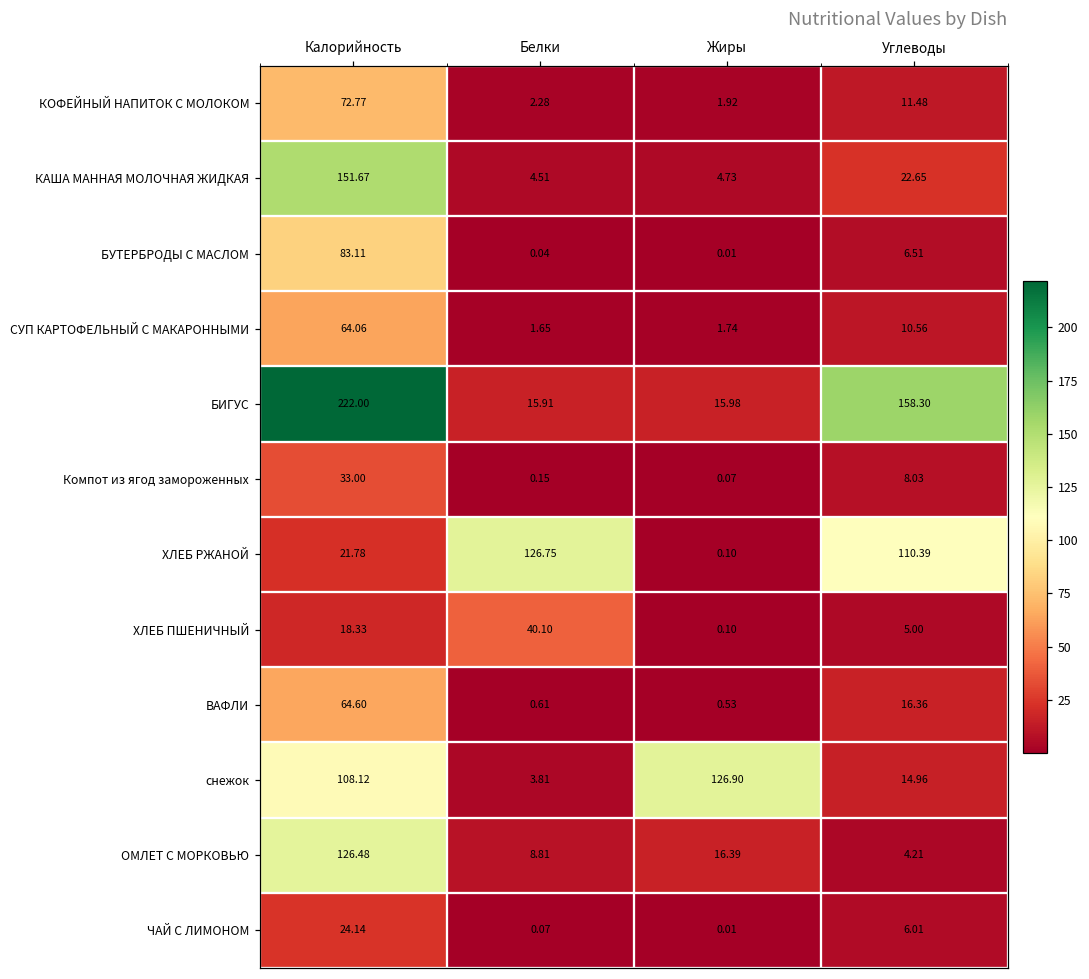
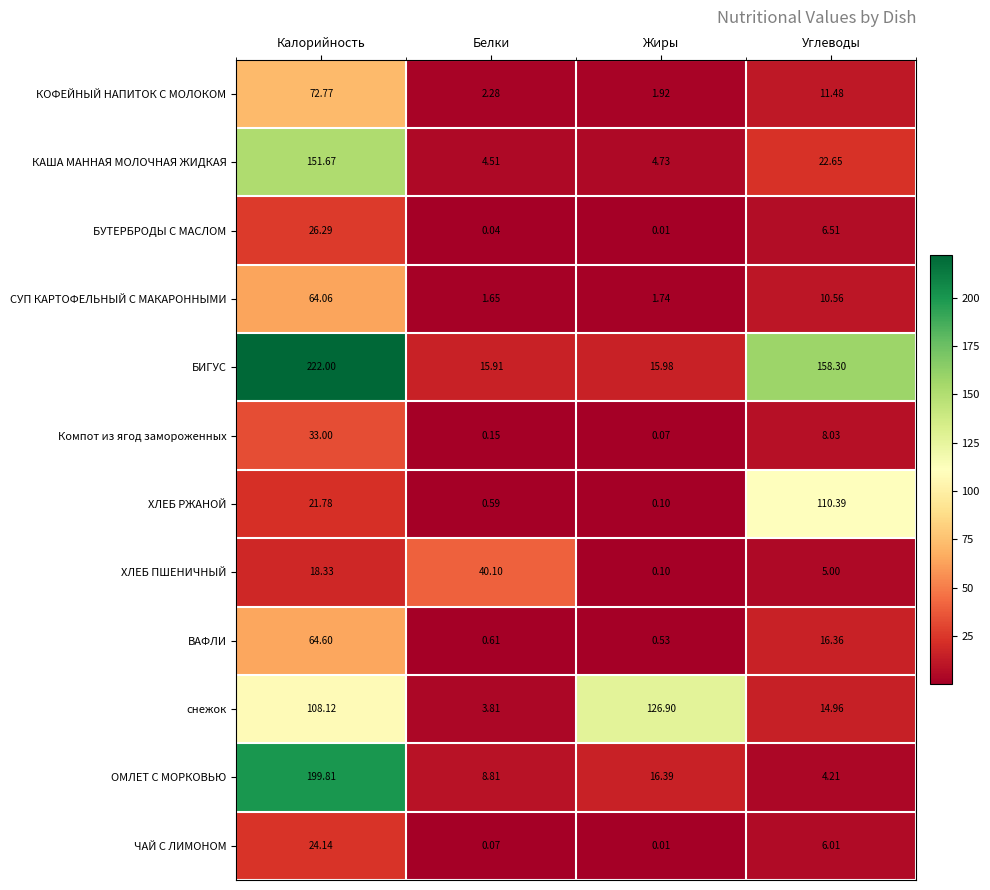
  {
    "КОФЕЙНЫЙ НАПИТОК С МОЛОКОМ": {
      "Калорийность": 72.77,
      "Белки": 2.28,
      "Жиры": 1.92,
      "Углеводы": 11.48
    },
    "КАША МАННАЯ МОЛОЧНАЯ ЖИДКАЯ": {
      "Калорийность": 151.67,
      "Белки": 4.51,
      "Жиры": 4.73,
      "Углеводы": 22.65
    },
    "БУТЕРБРОДЫ С МАСЛОМ": {
-     "Калорийность": 83.11,
+     "Калорийность": 26.29,
      "Белки": 0.04,
      "Жиры": 0.01,
      "Углеводы": 6.51
    },
    "СУП КАРТОФЕЛЬНЫЙ С МАКАРОННЫМИ": {
      "Калорийность": 64.06,
      "Белки": 1.65,
      "Жиры": 1.74,
      "Углеводы": 10.56
    },
    "БИГУС": {
      "Калорийность": 222.00,
      "Белки": 15.91,
      "Жиры": 15.98,
      "Углеводы": 158.30
    },
    "Компот из ягод замороженных": {
      "Калорийность": 33.00,
      "Белки": 0.15,
      "Жиры": 0.07,
      "Углеводы": 8.03
    },
    "ХЛЕБ РЖАНОЙ": {
      "Калорийность": 21.78,
-     "Белки": 126.75,
+     "Белки": 0.59,
      "Жиры": 0.10,
      "Углеводы": 110.39
    },
    "ХЛЕБ ПШЕНИЧНЫЙ": {
      "Калорийность": 18.33,
      "Белки": 40.10,
      "Жиры": 0.10,
      "Углеводы": 5.00
    },
    "ВАФЛИ": {
      "Калорийность": 64.60,
      "Белки": 0.61,
      "Жиры": 0.53,
      "Углеводы": 16.36
    },
    "снежок": {
      "Калорийность": 108.12,
      "Белки": 3.81,
      "Жиры": 126.90,
      "Углеводы": 14.96
    },
    "ОМЛЕТ С МОРКОВЬЮ": {
-     "Калорийность": 126.48,
+     "Калорийность": 199.81,
      "Белки": 8.81,
      "Жиры": 16.39,
      "Углеводы": 4.21
    },
    "ЧАЙ С ЛИМОНОМ": {
      "Калорийность": 24.14,
      "Белки": 0.07,
      "Жиры": 0.01,
      "Углеводы": 6.01
    }
  }
